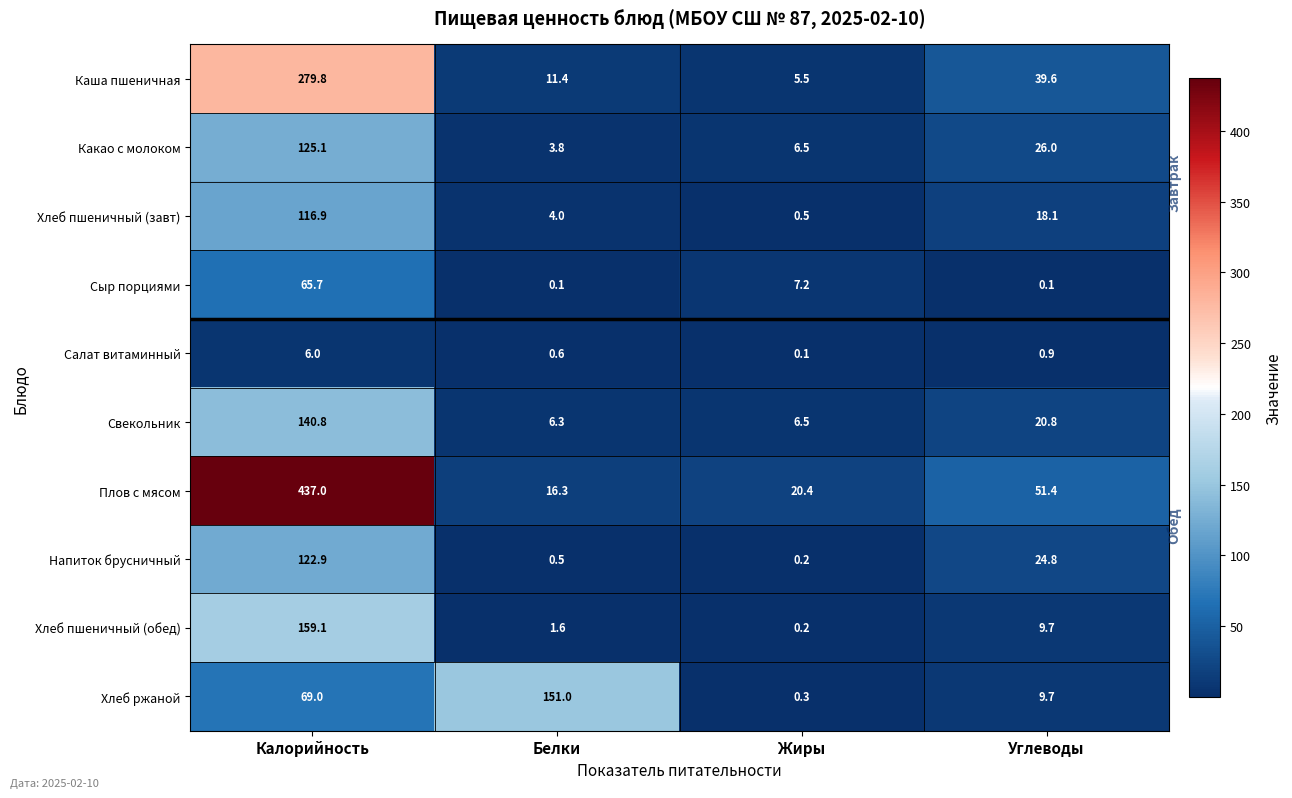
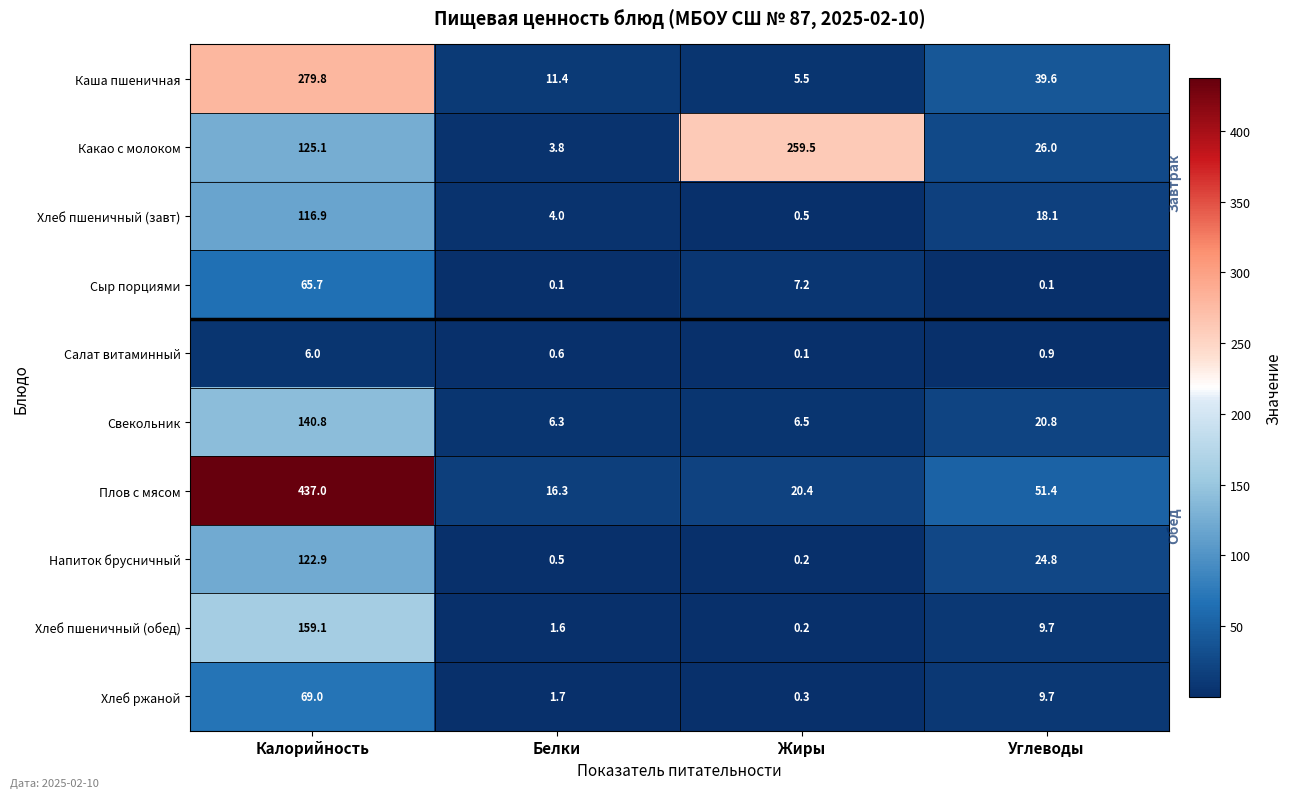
  {
    "Каша пшеничная": {
      "Калорийность": 279.8,
      "Белки": 11.4,
      "Жиры": 5.5,
      "Углеводы": 39.6
    },
    "Какао с молоком": {
      "Калорийность": 125.1,
      "Белки": 3.8,
-     "Жиры": 6.5,
+     "Жиры": 259.5,
      "Углеводы": 26.0
    },
    "Хлеб пшеничный (завт)": {
      "Калорийность": 116.9,
      "Белки": 4.0,
      "Жиры": 0.5,
      "Углеводы": 18.1
    },
    "Сыр порциями": {
      "Калорийность": 65.7,
      "Белки": 0.1,
      "Жиры": 7.2,
      "Углеводы": 0.1
    },
    "Салат витаминный": {
      "Калорийность": 6.0,
      "Белки": 0.6,
      "Жиры": 0.1,
      "Углеводы": 0.9
    },
    "Свекольник": {
      "Калорийность": 140.8,
      "Белки": 6.3,
      "Жиры": 6.5,
      "Углеводы": 20.8
    },
    "Плов с мясом": {
      "Калорийность": 437.0,
      "Белки": 16.3,
      "Жиры": 20.4,
      "Углеводы": 51.4
    },
    "Напиток брусничный": {
      "Калорийность": 122.9,
      "Белки": 0.5,
      "Жиры": 0.2,
      "Углеводы": 24.8
    },
    "Хлеб пшеничный (обед)": {
      "Калорийность": 159.1,
      "Белки": 1.6,
      "Жиры": 0.2,
      "Углеводы": 9.7
    },
    "Хлеб ржаной": {
      "Калорийность": 69.0,
-     "Белки": 151.0,
+     "Белки": 1.7,
      "Жиры": 0.3,
      "Углеводы": 9.7
    }
  }
